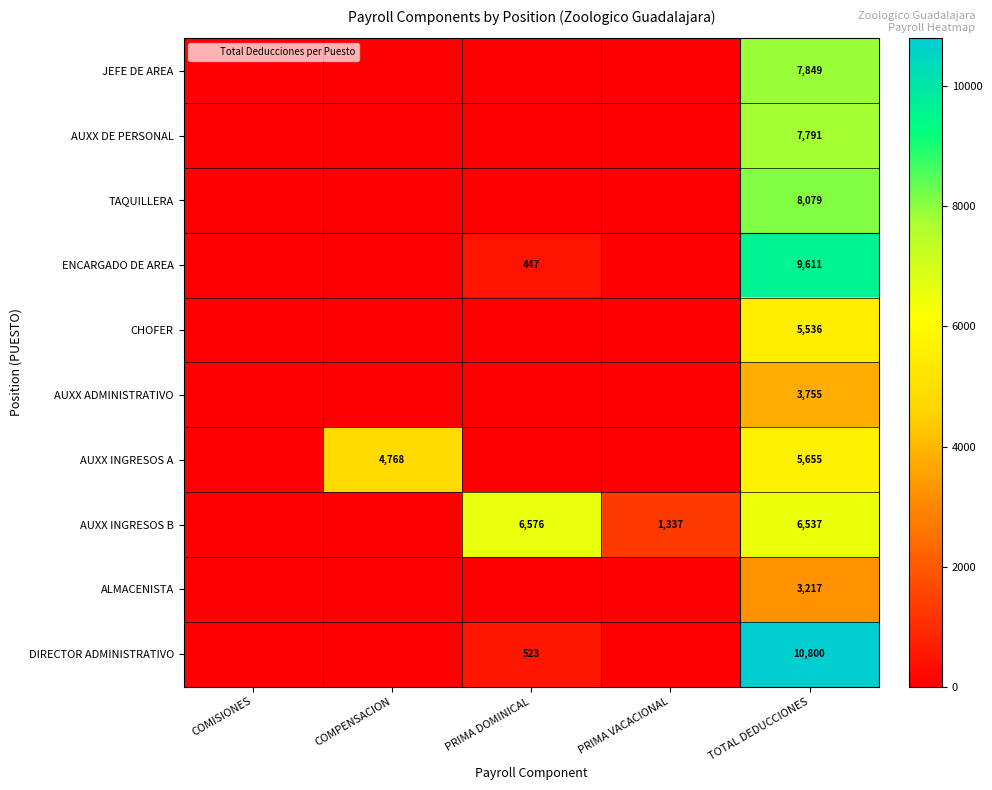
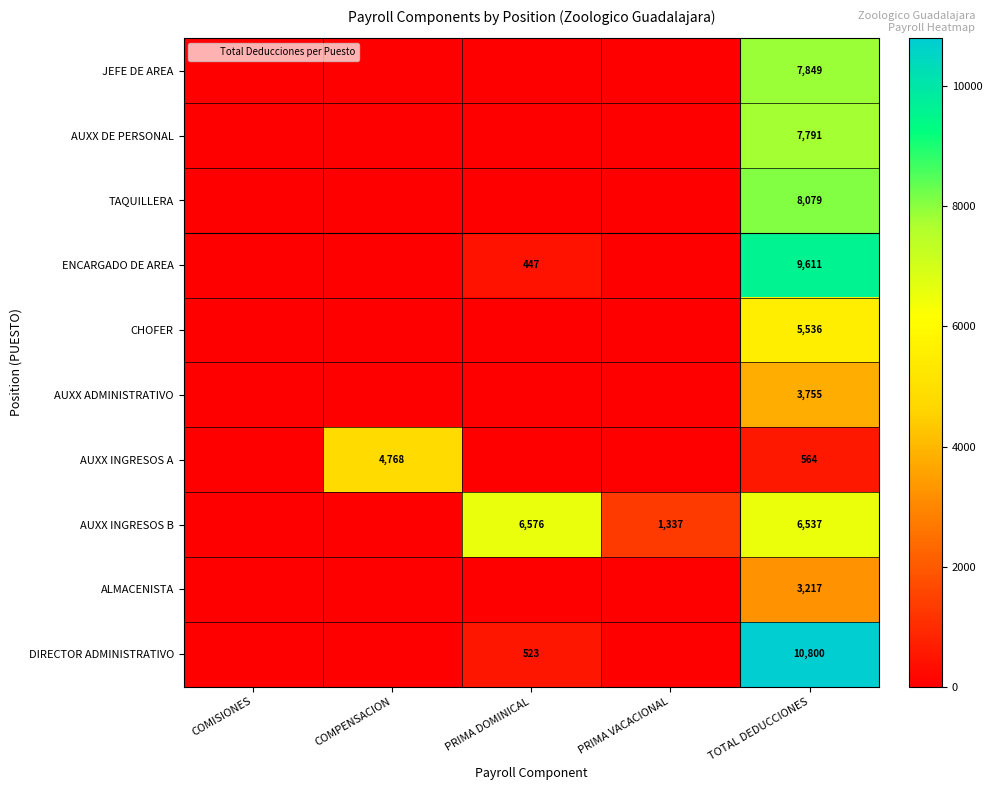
  {
    "JEFE DE AREA": {
      "TOTAL DEDUCCIONES": "7,849"
    },
    "AUXX DE PERSONAL": {
      "TOTAL DEDUCCIONES": "7,791"
    },
    "TAQUILLERA": {
      "TOTAL DEDUCCIONES": "8,079"
    },
    "ENCARGADO DE AREA": {
      "PRIMA DOMINICAL": "447",
      "TOTAL DEDUCCIONES": "9,611"
    },
    "CHOFER": {
      "TOTAL DEDUCCIONES": "5,536"
    },
    "AUXX ADMINISTRATIVO": {
      "TOTAL DEDUCCIONES": "3,755"
    },
    "AUXX INGRESOS A": {
      "COMPENSACION": "4,768",
-     "TOTAL DEDUCCIONES": "5,655"
+     "TOTAL DEDUCCIONES": "564"
    },
    "AUXX INGRESOS B": {
      "PRIMA DOMINICAL": "6,576",
      "PRIMA VACACIONAL": "1,337",
      "TOTAL DEDUCCIONES": "6,537"
    },
    "ALMACENISTA": {
      "TOTAL DEDUCCIONES": "3,217"
    },
    "DIRECTOR ADMINISTRATIVO": {
      "PRIMA DOMINICAL": "523",
      "TOTAL DEDUCCIONES": "10,800"
    }
  }
